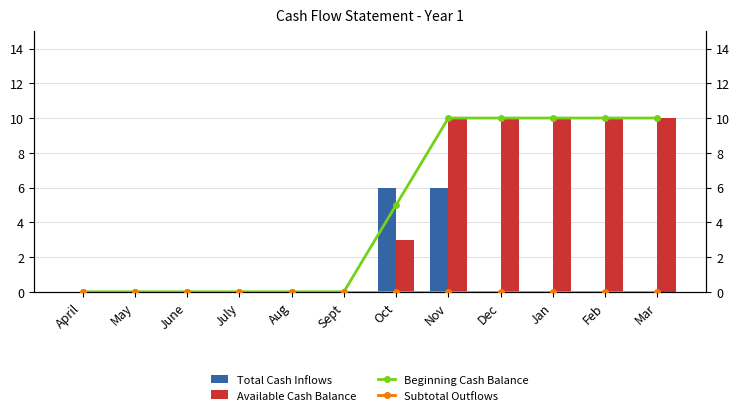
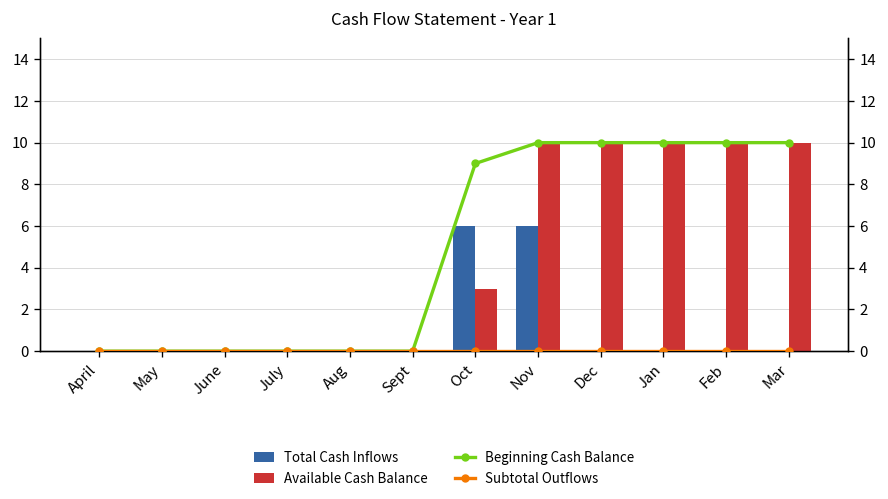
  {
    "Total Cash Inflows": {
      "April": 0.0,
      "May": 0.0,
      "June": 0.0,
      "July": 0.0,
      "Aug": 0.0,
      "Sept": 0.0,
      "Oct": 6.0,
      "Nov": 6.0,
      "Dec": 0.0,
      "Jan": 0.0,
      "Feb": 0.0,
      "Mar": 0.0
    },
    "Available Cash Balance": {
      "April": 0.0,
      "May": 0.0,
      "June": 0.0,
      "July": 0.0,
      "Aug": 0.0,
      "Sept": 0.0,
      "Oct": 3.0,
      "Nov": 10.0,
      "Dec": 10.0,
      "Jan": 10.0,
      "Feb": 10.0,
      "Mar": 10.0
    },
    "Beginning Cash Balance": {
-     "Oct": 5,
+     "Oct": 9,
      "Nov": 10,
      "Dec": 10,
      "Jan": 10,
      "Feb": 10,
      "Mar": 10
    },
    "Subtotal Outflows": {
      "Oct": 0,
      "Nov": 0,
      "Dec": 0,
      "Jan": 0,
      "Feb": 0,
      "Mar": 0
    }
  }
